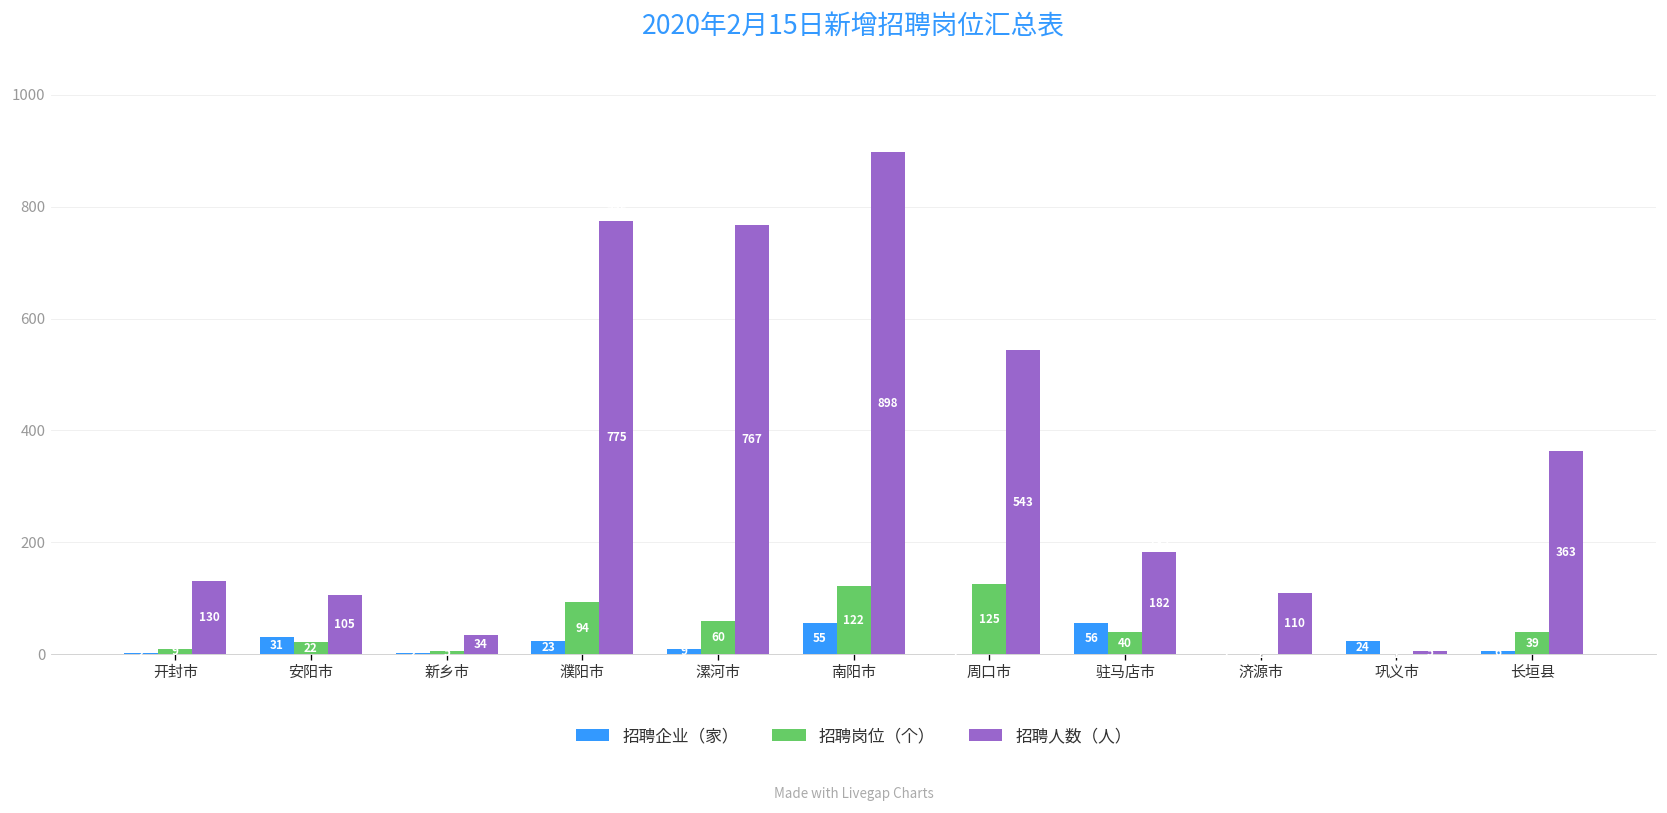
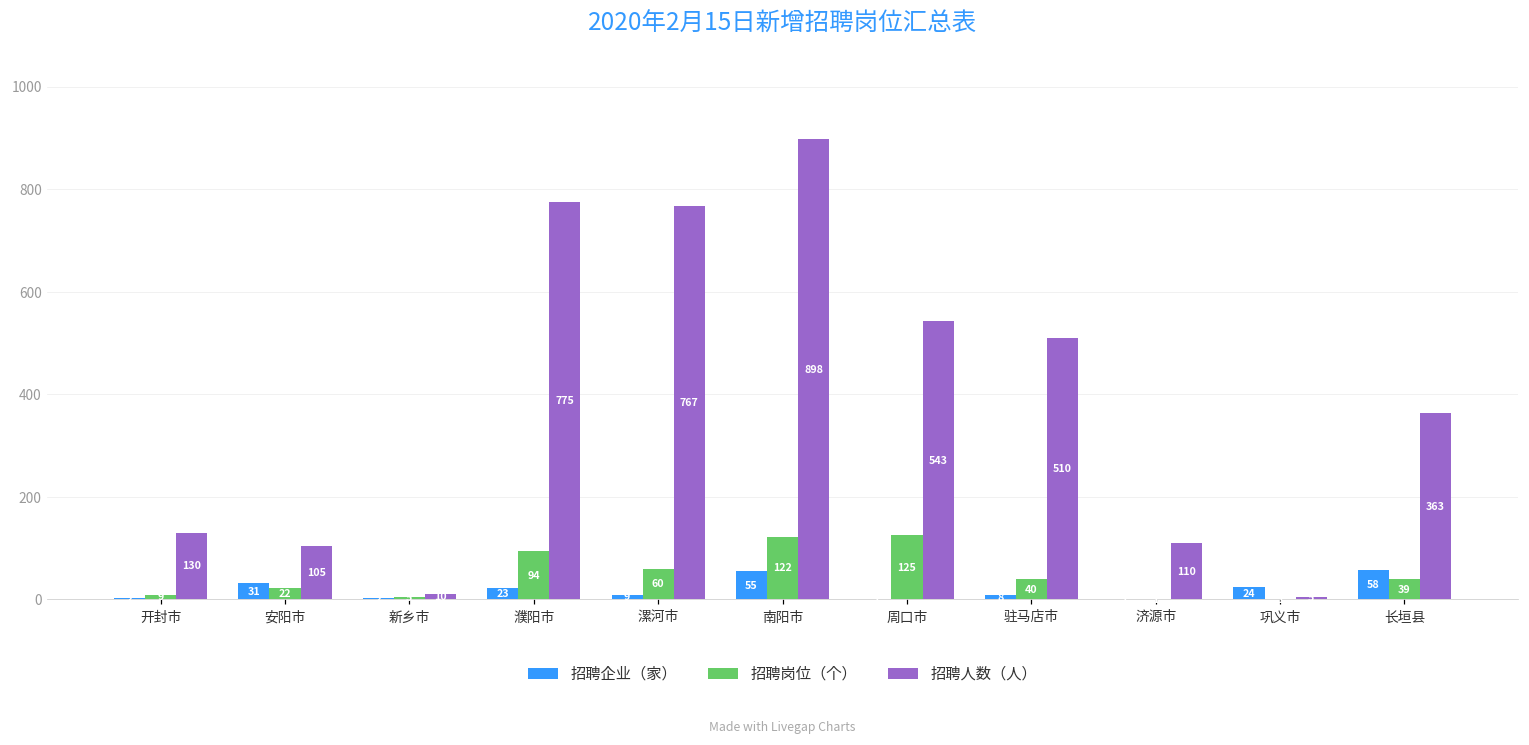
  {
    "招聘企业（家）": {
      "漯河市": 10,
-     "驻马店市": 60,
-     "长垣县": 10
+     "驻马店市": 10,
+     "长垣县": 60
    },
    "招聘岗位（个）": {
      "安阳市": 22,
      "濮阳市": 94,
      "漯河市": 60,
      "南阳市": 122,
      "周口市": 125,
      "驻马店市": 40,
      "长垣县": 39
    },
    "招聘人数（人）": {
      "开封市": 130,
      "安阳市": 105,
-     "新乡市": 30,
+     "新乡市": 10,
      "濮阳市": 775,
      "漯河市": 767,
      "南阳市": 898,
      "周口市": 543,
-     "驻马店市": 182,
+     "驻马店市": 510,
      "济源市": 110,
      "长垣县": 363
    }
  }
